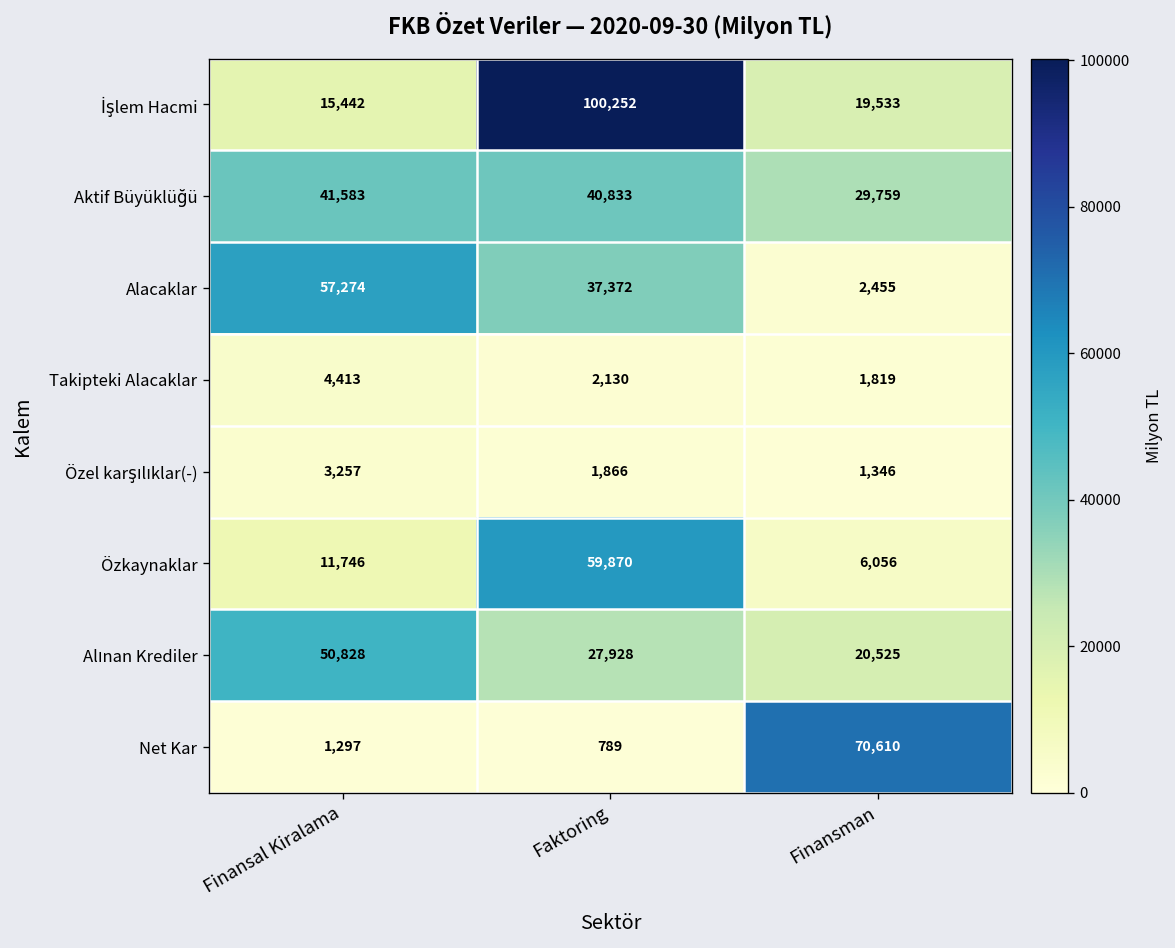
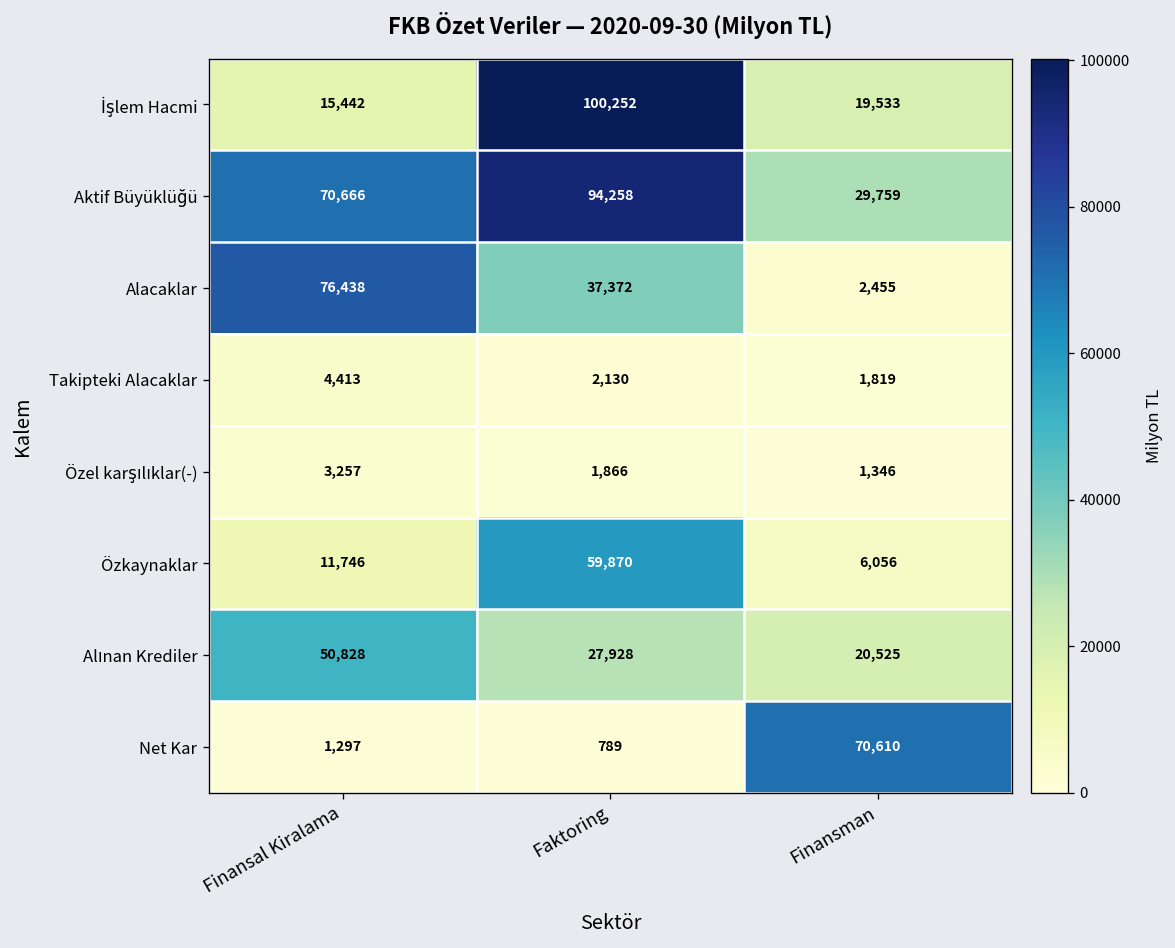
  {
    "İşlem Hacmi": {
      "Finansal Kiralama": "15,442",
      "Faktoring": "100,252",
      "Finansman": "19,533"
    },
    "Aktif Büyüklüğü": {
-     "Finansal Kiralama": "41,583",
-     "Faktoring": "40,833",
+     "Finansal Kiralama": "70,666",
+     "Faktoring": "94,258",
      "Finansman": "29,759"
    },
    "Alacaklar": {
-     "Finansal Kiralama": "57,274",
+     "Finansal Kiralama": "76,438",
      "Faktoring": "37,372",
      "Finansman": "2,455"
    },
    "Takipteki Alacaklar": {
      "Finansal Kiralama": "4,413",
      "Faktoring": "2,130",
      "Finansman": "1,819"
    },
    "Özel karşılıklar(-)": {
      "Finansal Kiralama": "3,257",
      "Faktoring": "1,866",
      "Finansman": "1,346"
    },
    "Özkaynaklar": {
      "Finansal Kiralama": "11,746",
      "Faktoring": "59,870",
      "Finansman": "6,056"
    },
    "Alınan Krediler": {
      "Finansal Kiralama": "50,828",
      "Faktoring": "27,928",
      "Finansman": "20,525"
    },
    "Net Kar": {
      "Finansal Kiralama": "1,297",
      "Faktoring": "789",
      "Finansman": "70,610"
    }
  }
